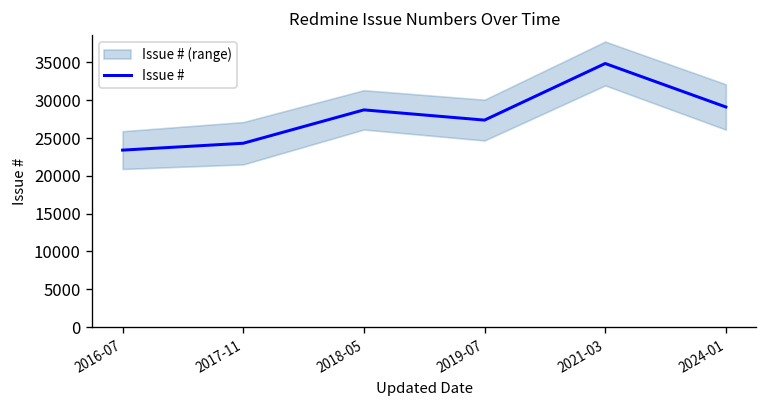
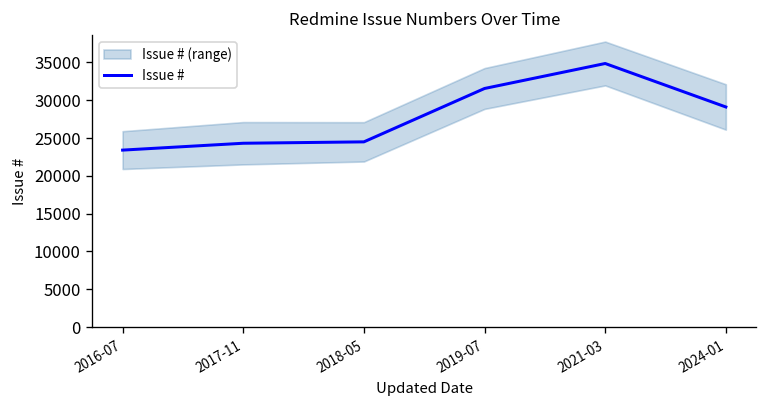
  {
    "Issue #": {
      "2016-07": 23000,
      "2017-11": 24000,
-     "2018-05": 29000,
-     "2019-07": 27000,
+     "2018-05": 24000,
+     "2019-07": 32000,
      "2021-03": 35000,
      "2024-01": 29000
    }
  }
